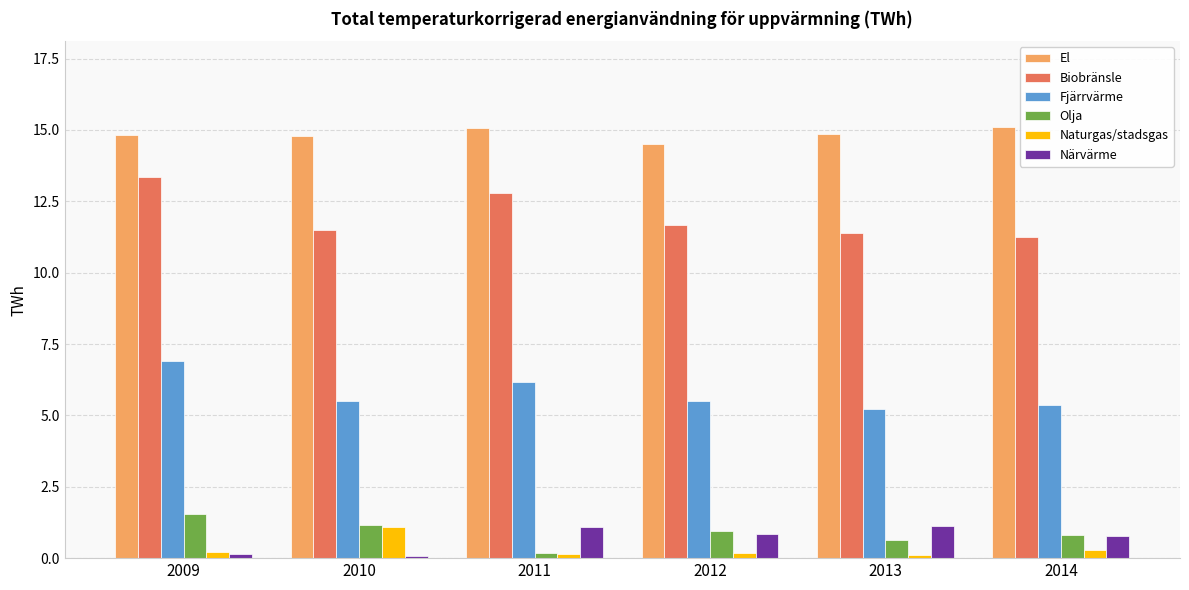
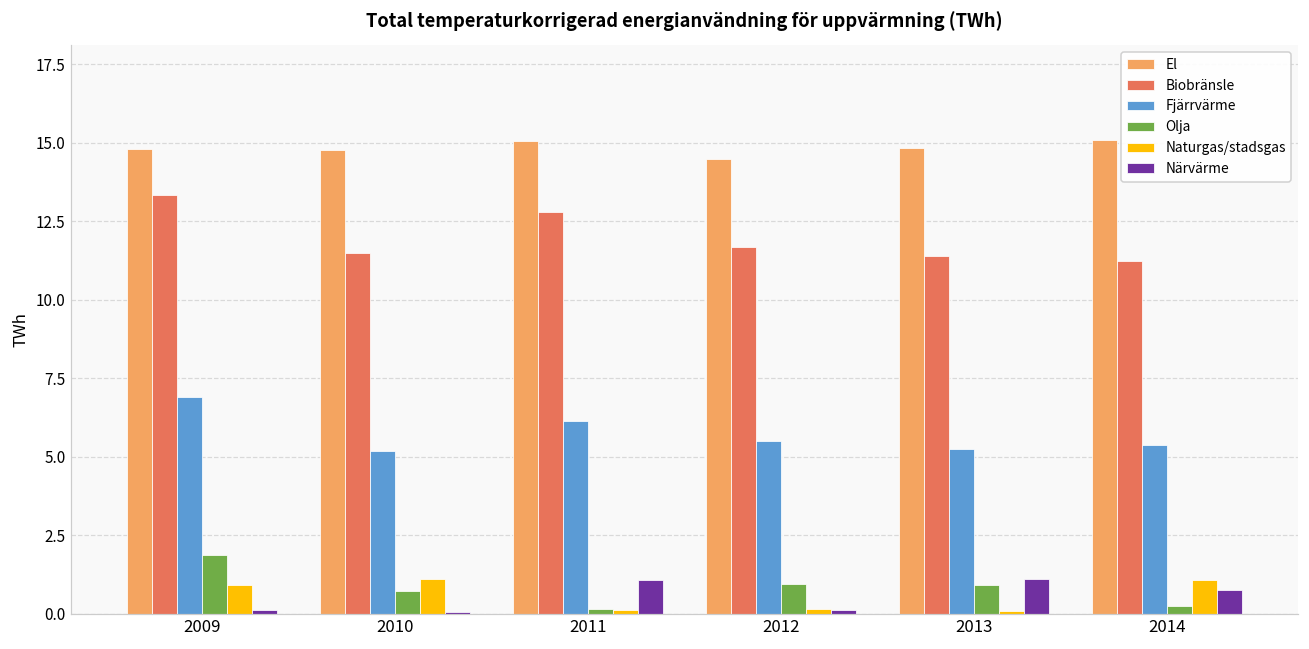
  {
    "Fjärrvärme": {
      "2009": 6.9,
-     "2010": 5.5,
+     "2010": 5.2,
      "2011": 6.2,
      "2012": 5.5,
      "2013": 5.2,
      "2014": 5.4
    },
    "Olja": {
-     "2009": 1.5,
-     "2010": 1.2,
+     "2009": 1.9,
+     "2010": 0.7,
      "2011": 0.2,
      "2012": 1.0,
-     "2013": 0.6,
-     "2014": 0.8
+     "2013": 0.9,
+     "2014": 0.2
    },
    "Naturgas/stadsgas": {
-     "2009": 0.2,
+     "2009": 0.9,
      "2010": 1.1,
      "2011": 0.1,
      "2012": 0.2,
      "2013": 0.1,
-     "2014": 0.3
+     "2014": 1.1
    },
    "Närvärme": {
      "2009": 0.1,
      "2011": 1.1,
-     "2012": 0.8,
+     "2012": 0.1,
      "2013": 1.1,
      "2014": 0.8
    }
  }
